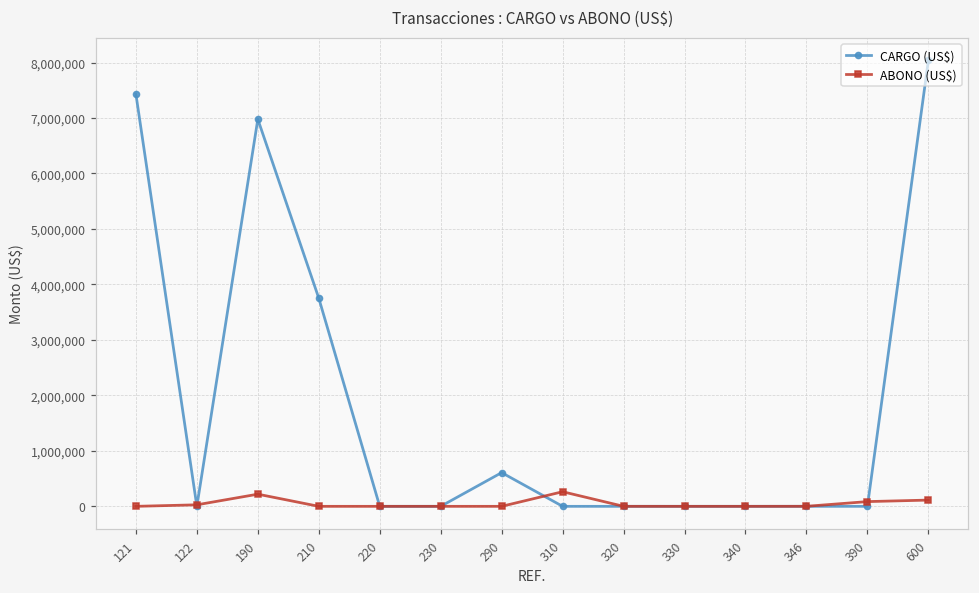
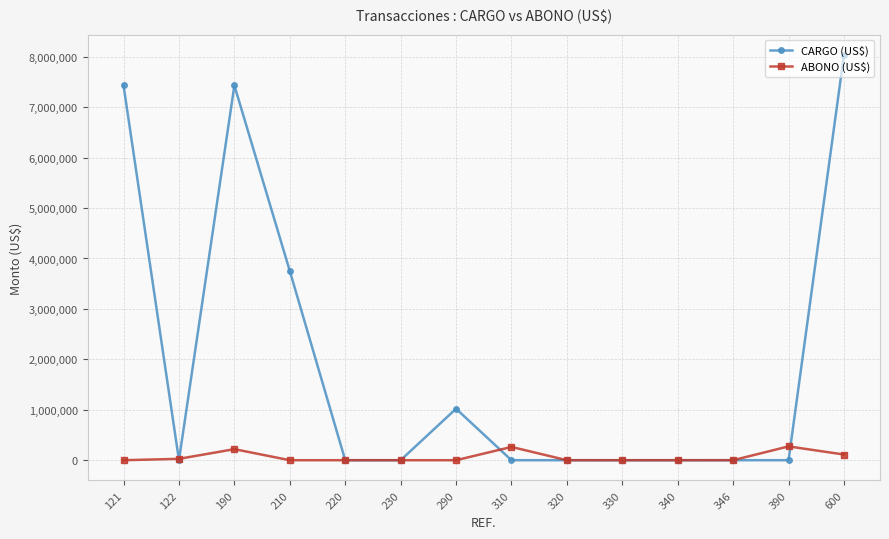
  {
    "CARGO (US$)": {
      "121": "7,400,000",
-     "190": "7,000,000",
+     "190": "7,400,000",
      "210": "3,800,000",
-     "290": "600,000",
+     "290": "1,000,000",
      "310": "0",
      "390": "0"
    },
    "ABONO (US$)": {
      "121": "0",
      "190": "200,000",
      "210": "0",
      "290": "0",
      "310": "300,000",
-     "390": "100,000",
+     "390": "300,000",
      "600": "100,000"
    }
  }
